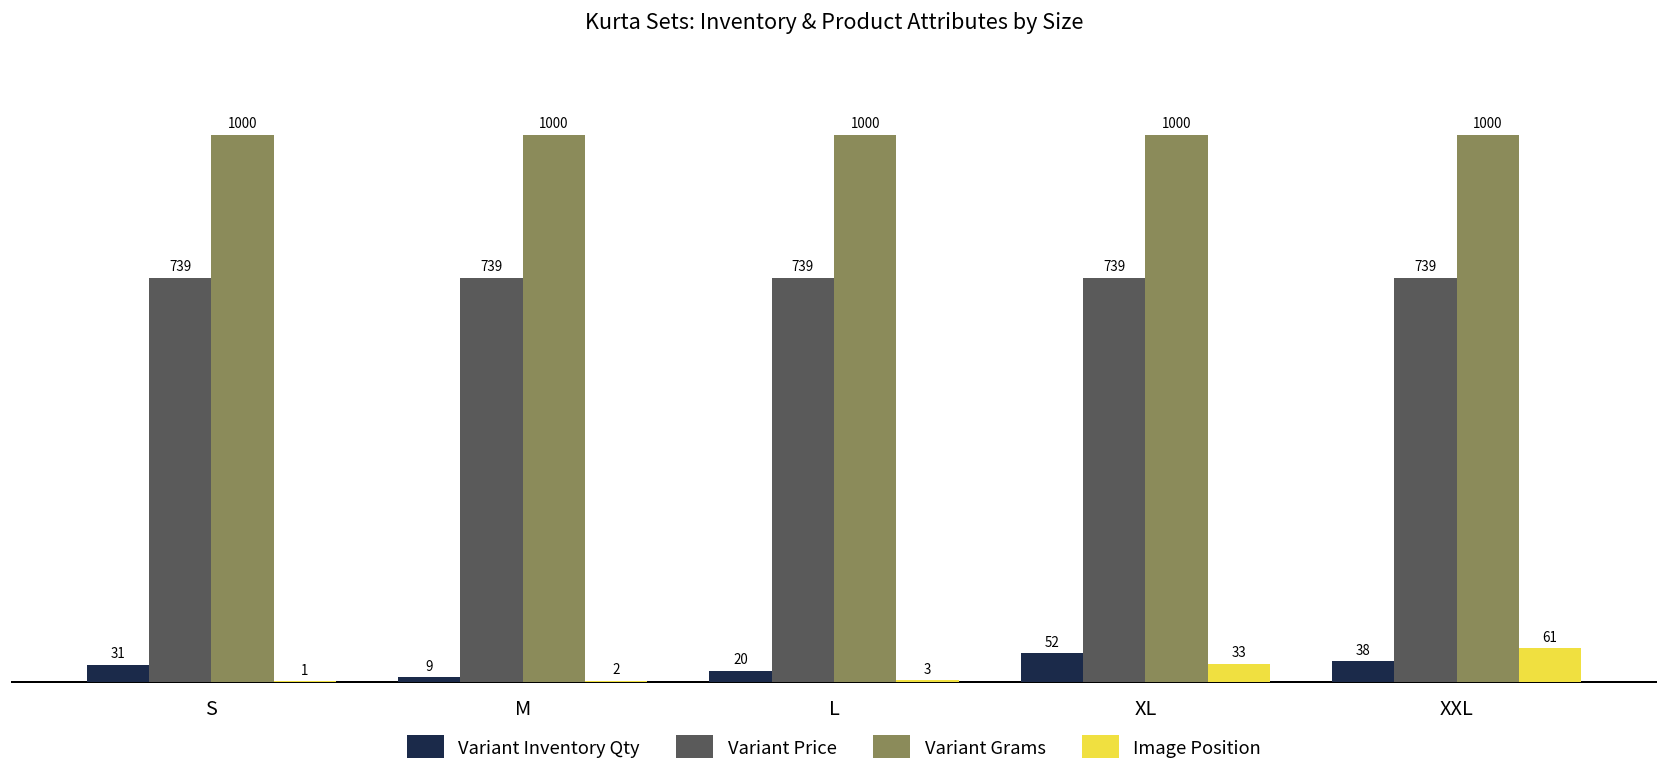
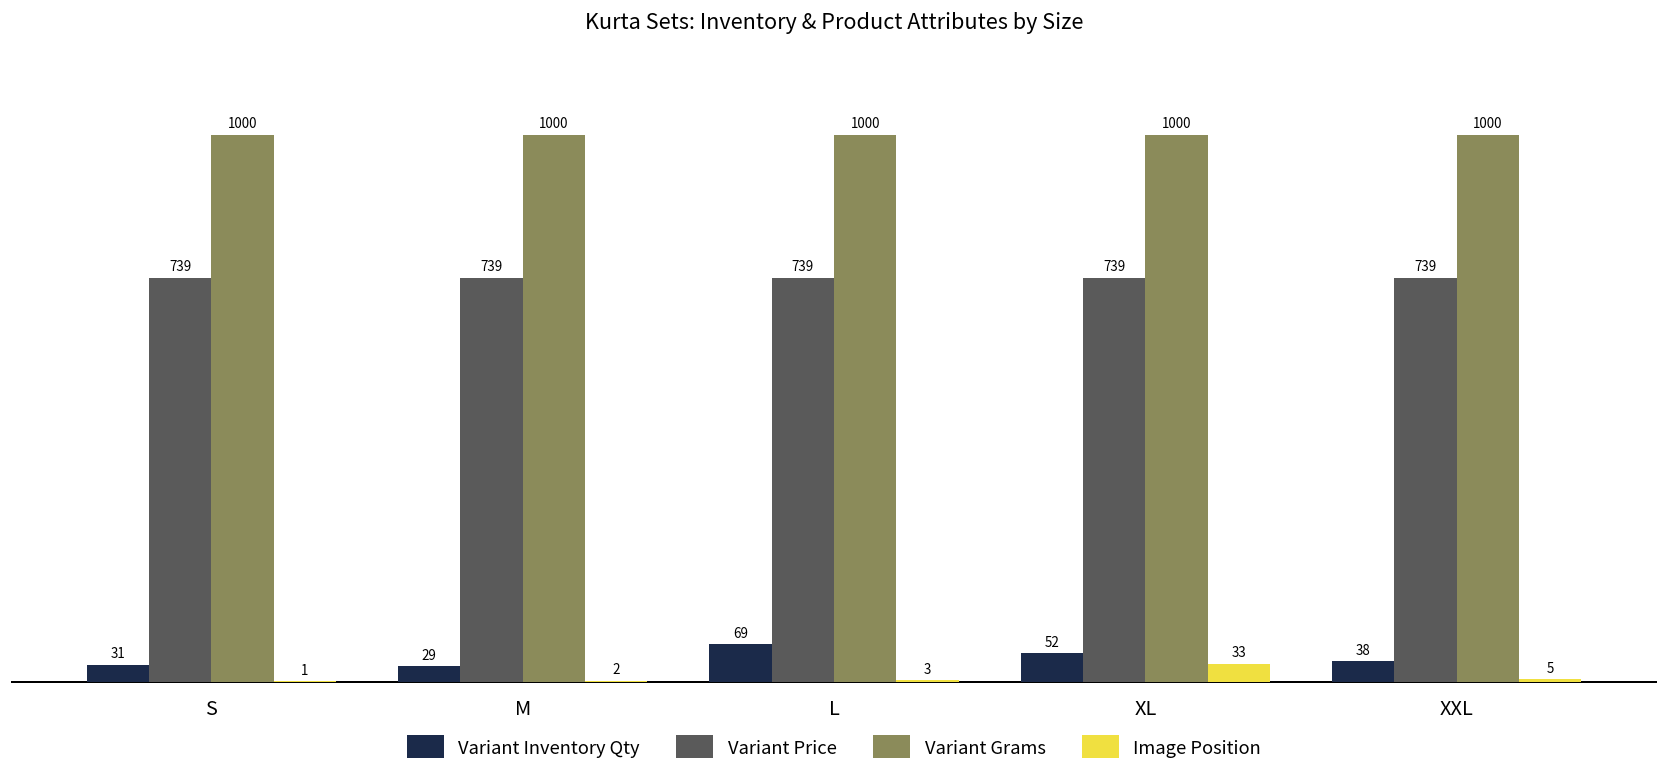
  {
    "Variant Inventory Qty": {
      "S": 31,
-     "M": 9,
-     "L": 20,
+     "M": 29,
+     "L": 69,
      "XL": 52,
      "XXL": 38
    },
    "Variant Price": {
      "S": 739,
      "M": 739,
      "L": 739,
      "XL": 739,
      "XXL": 739
    },
    "Variant Grams": {
      "S": 1000,
      "M": 1000,
      "L": 1000,
      "XL": 1000,
      "XXL": 1000
    },
    "Image Position": {
      "S": 1,
      "M": 2,
      "L": 3,
      "XL": 33,
-     "XXL": 61
+     "XXL": 5
    }
  }
